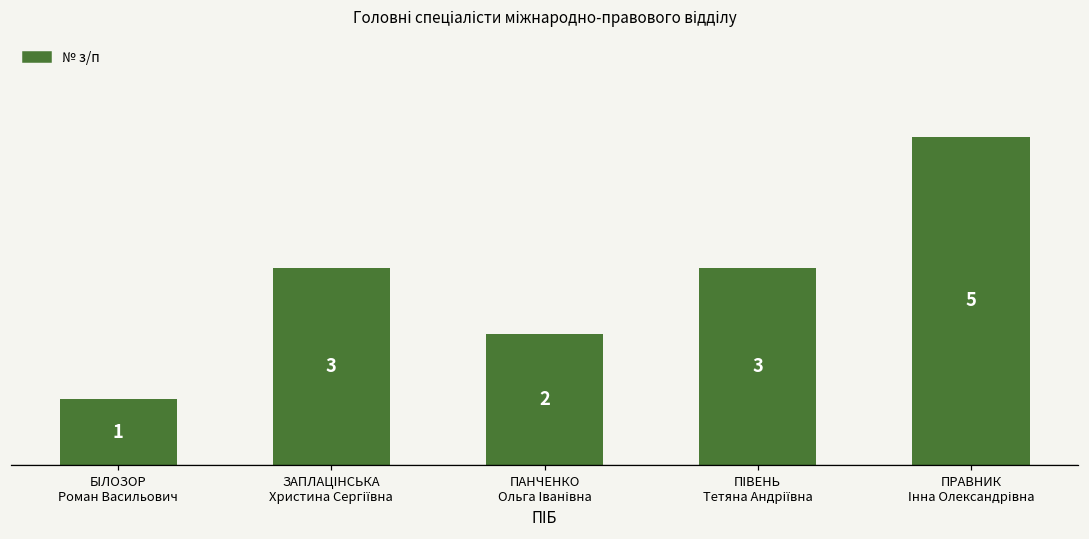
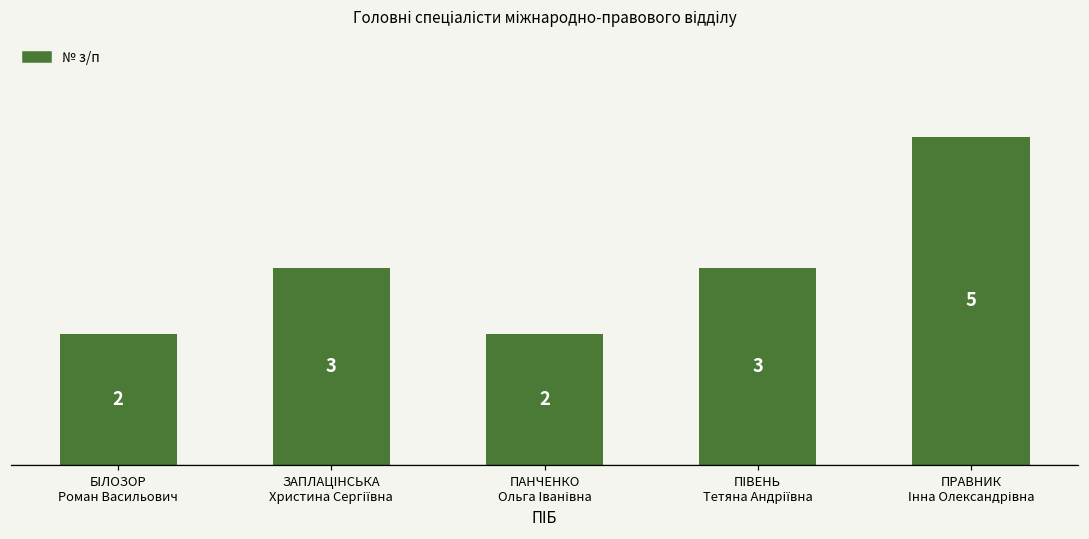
  {
-   "БІЛОЗОР Роман Васильович": 1,
+   "БІЛОЗОР Роман Васильович": 2,
    "ЗАПЛАЦІНСЬКА Христина Сергіївна": 3,
    "ПАНЧЕНКО Ольга Іванівна": 2,
    "ПІВЕНЬ Тетяна Андріївна": 3,
    "ПРАВНИК Інна Олександрівна": 5
  }
